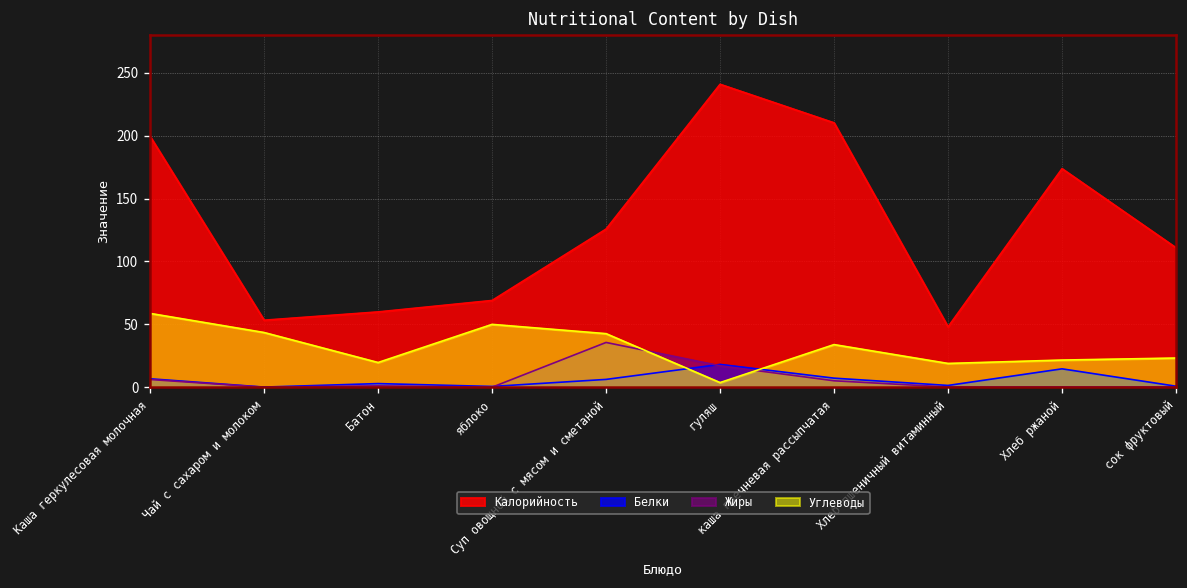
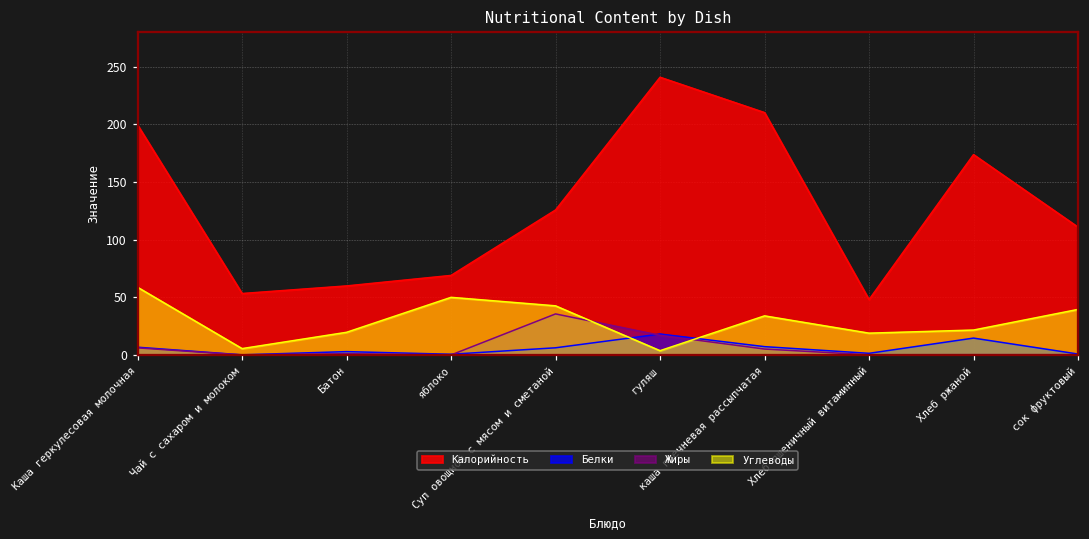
  {
    "Калорийность": {
      "Каша геркулесовая молочная": 200,
      "Чай с сахаром и молоком": 53,
      "Батон": 60,
      "яблоко": 69,
      "Суп овощной с мясом и сметаной": 126,
      "гуляш": 241,
      "каша гречневая рассыпчатая": 210,
      "Хлеб пшеничный витаминный": 48,
      "Хлеб ржаной": 174,
      "сок фруктовый": 111
    },
    "Белки": {
      "Суп овощной с мясом и сметаной": 6,
      "Хлеб ржаной": 15
    },
    "Жиры": {
      "Суп овощной с мясом и сметаной": 36,
      "Хлеб ржаной": 0
    },
    "Углеводы": {
      "Каша геркулесовая молочная": 59,
-     "Чай с сахаром и молоком": 44,
+     "Чай с сахаром и молоком": 6,
      "Батон": 20,
      "яблоко": 50,
      "Суп овощной с мясом и сметаной": 43,
      "гуляш": 4,
      "каша гречневая рассыпчатая": 34,
      "Хлеб пшеничный витаминный": 19,
      "Хлеб ржаной": 22,
-     "сок фруктовый": 23
+     "сок фруктовый": 40
    }
  }
